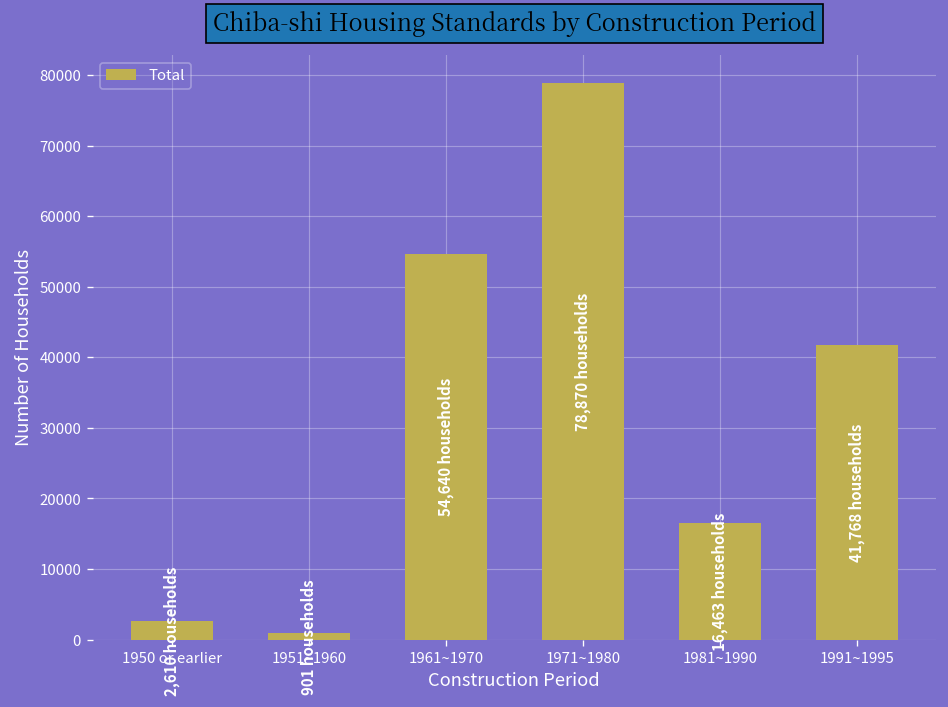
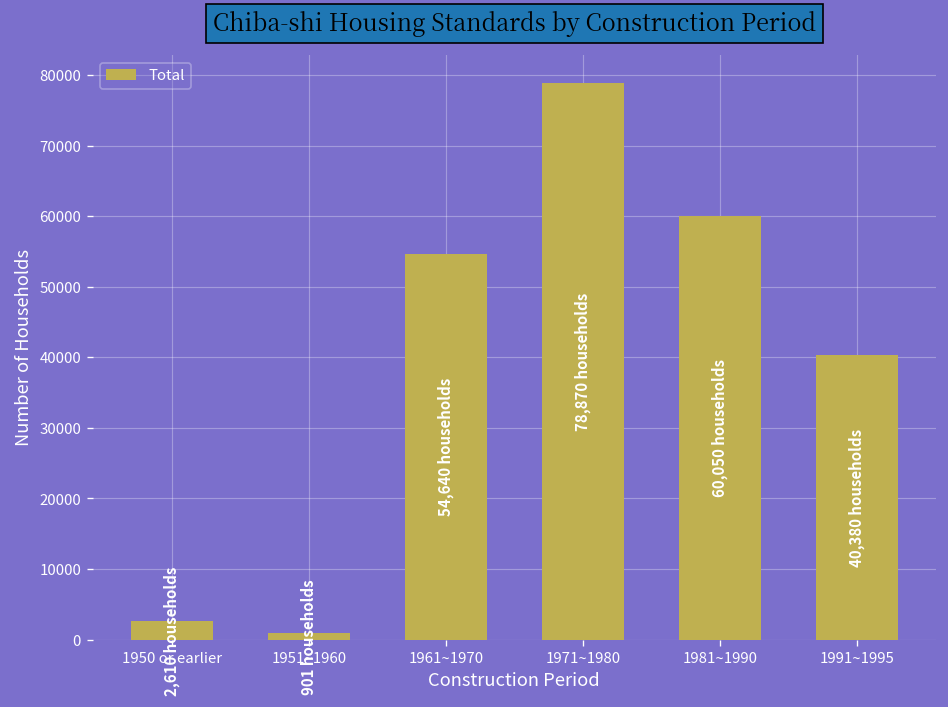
  {
    "1950 or earlier": "2,610",
    "1951~1960": "901",
    "1961~1970": "54,640",
    "1971~1980": "78,870",
-   "1981~1990": "16,463",
-   "1991~1995": "41,768"
+   "1981~1990": "60,050",
+   "1991~1995": "40,380"
  }
